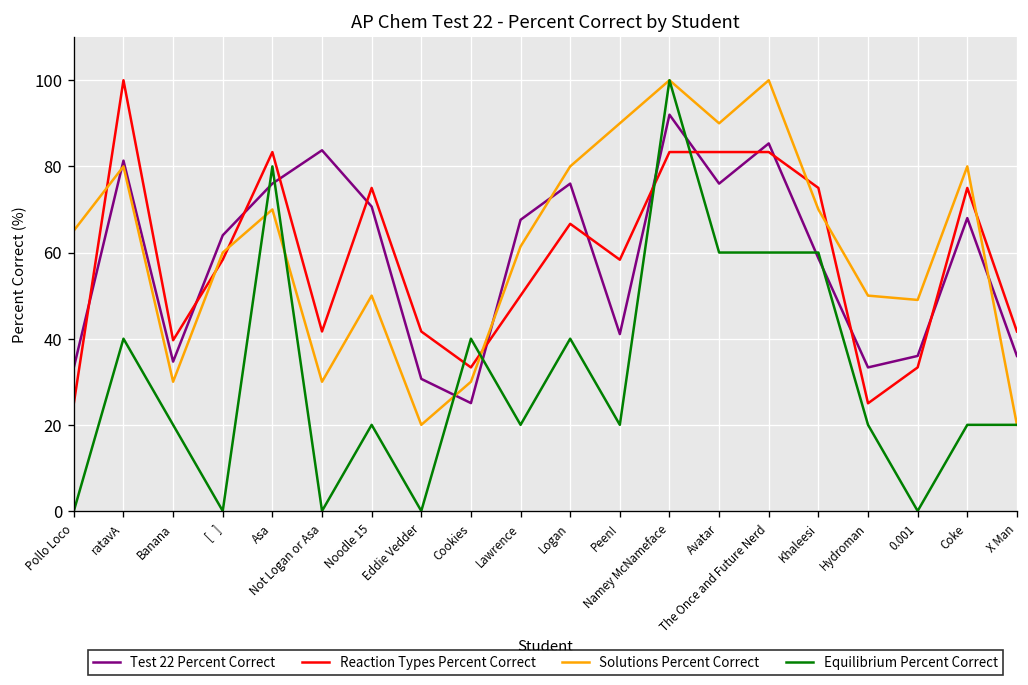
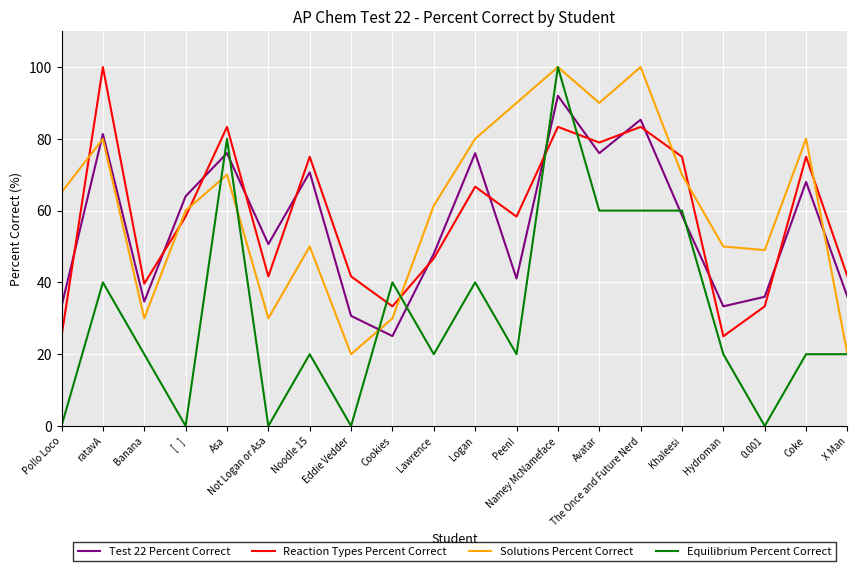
  {
    "Test 22 Percent Correct": {
      "Pollo Loco": 33,
      "ratavA": 81,
      "Banana": 35,
      "[ ]": 64,
      "Asa": 76,
-     "Not Logan or Asa": 84,
+     "Not Logan or Asa": 51,
      "Noodle 15": 71,
      "Eddie Vedder": 31,
      "Cookies": 25,
-     "Lawrence": 68,
+     "Lawrence": 48,
      "Logan": 76,
      "Peen!": 41,
      "Namey McNameface": 92,
      "Avatar": 76,
      "The Once and Future Nerd": 85,
      "Khaleesi": 59,
      "Hydroman": 33,
      "0.001": 36,
      "Coke": 68,
      "X Man": 36
    },
    "Reaction Types Percent Correct": {
      "Pollo Loco": 25,
      "ratavA": 100,
      "Banana": 40,
      "[ ]": 58,
      "Asa": 83,
      "Not Logan or Asa": 42,
      "Noodle 15": 75,
      "Eddie Vedder": 42,
      "Cookies": 33,
-     "Lawrence": 50,
+     "Lawrence": 47,
      "Logan": 67,
      "Peen!": 58,
      "Namey McNameface": 83,
-     "Avatar": 83,
+     "Avatar": 79,
      "The Once and Future Nerd": 83,
      "Khaleesi": 75,
      "Hydroman": 25,
      "0.001": 33,
      "Coke": 75,
      "X Man": 42
    },
    "Solutions Percent Correct": {
      "Pollo Loco": 65,
      "ratavA": 80,
      "Banana": 30,
      "[ ]": 60,
      "Asa": 70,
      "Not Logan or Asa": 30,
      "Noodle 15": 50,
      "Eddie Vedder": 20,
      "Cookies": 30,
      "Lawrence": 61,
      "Logan": 80,
      "Peen!": 90,
      "Avatar": 90,
      "The Once and Future Nerd": 100,
      "Khaleesi": 70,
      "Hydroman": 50,
      "0.001": 49,
      "Coke": 80
    },
    "Equilibrium Percent Correct": {
      "Pollo Loco": 0,
      "ratavA": 40,
      "Banana": 20,
      "[ ]": 0,
      "Asa": 80,
      "Not Logan or Asa": 0,
      "Noodle 15": 20,
      "Eddie Vedder": 0,
      "Cookies": 40,
      "Lawrence": 20,
      "Logan": 40,
      "Peen!": 20,
      "Avatar": 60,
      "The Once and Future Nerd": 60,
      "Khaleesi": 60,
      "Hydroman": 20,
      "0.001": 0,
      "Coke": 20
    }
  }
